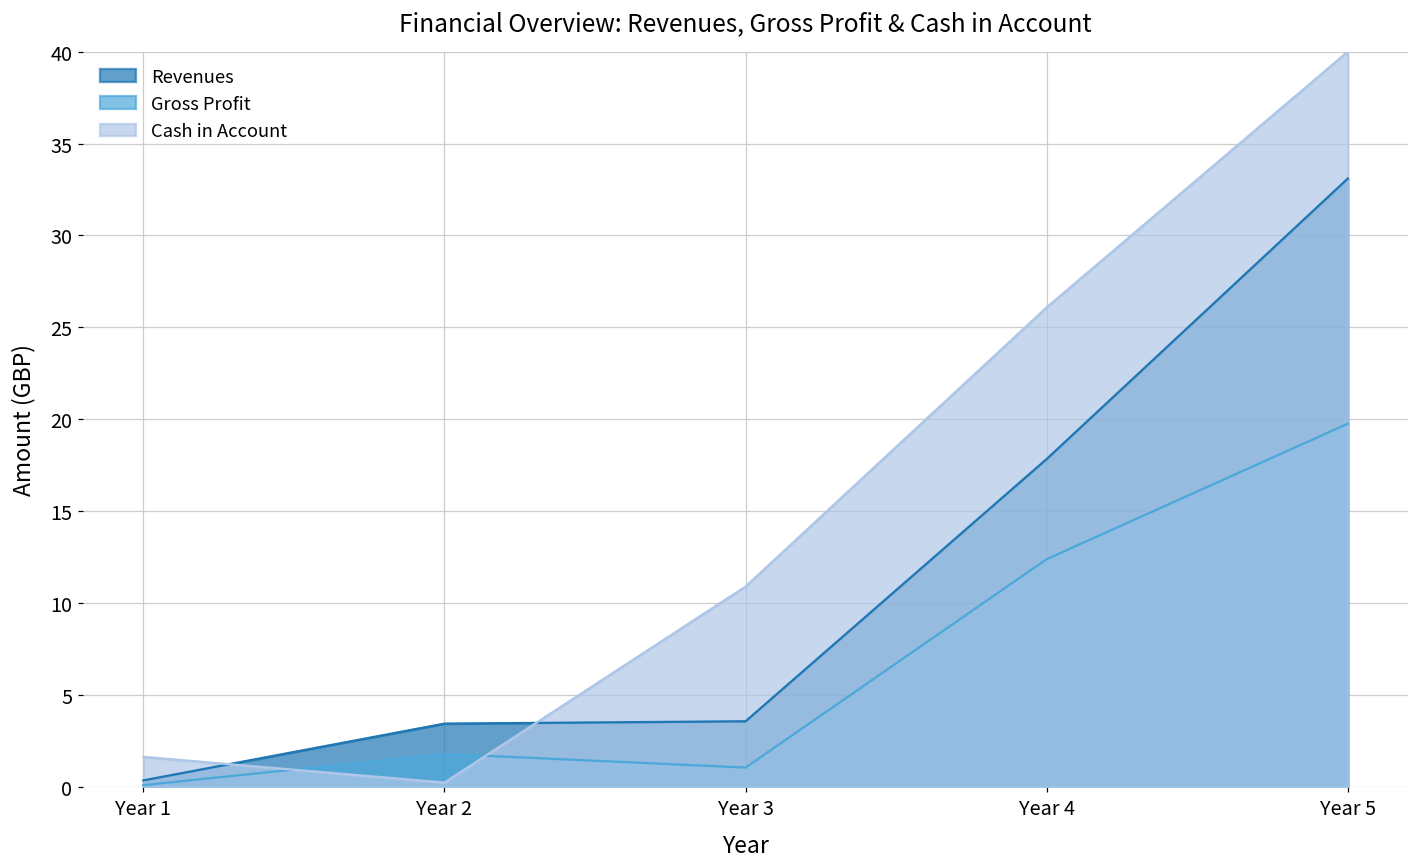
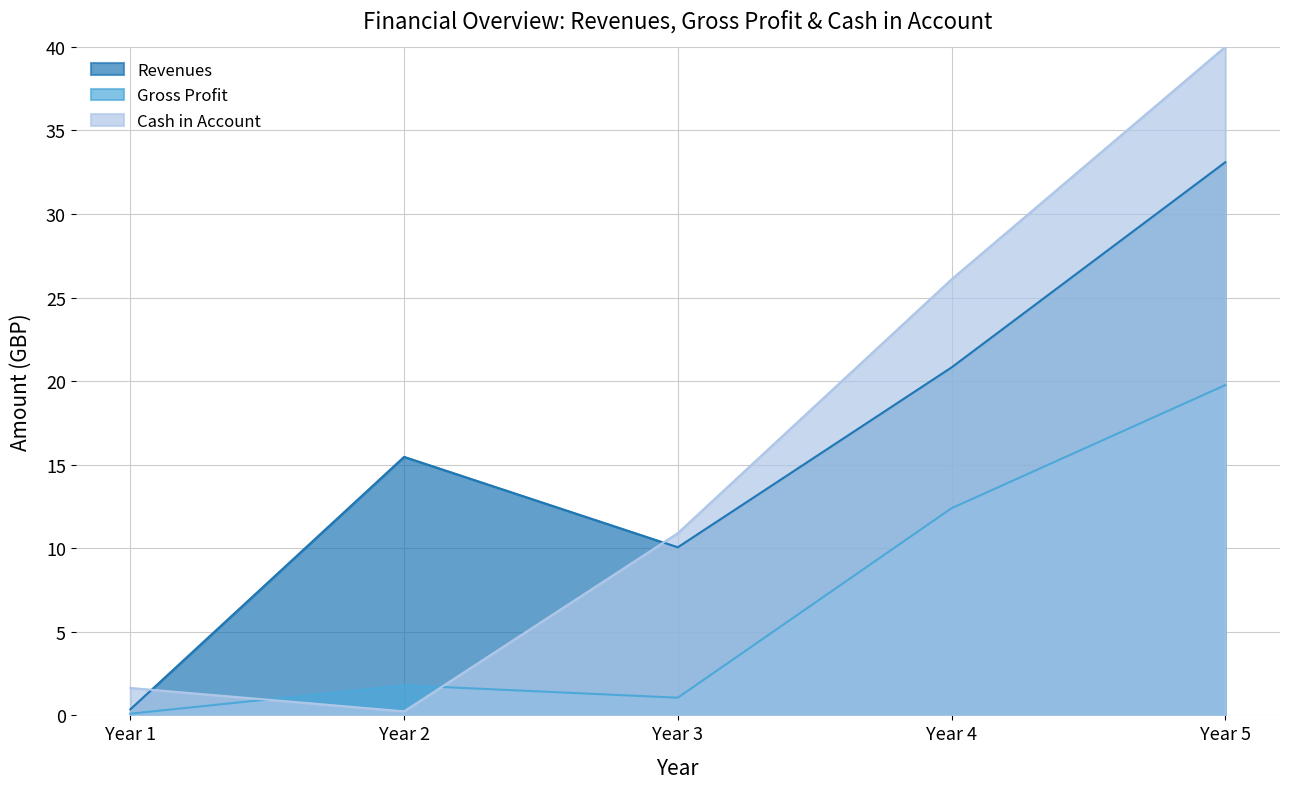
  {
    "Revenues": {
      "Year 1": 0.4,
-     "Year 2": 3.4,
-     "Year 3": 3.6,
-     "Year 4": 17.8,
+     "Year 2": 15.5,
+     "Year 3": 10.1,
+     "Year 4": 20.8,
      "Year 5": 33.1
    },
    "Gross Profit": {
      "Year 1": 0.1,
      "Year 2": 1.8,
      "Year 3": 1.1,
      "Year 4": 12.4,
      "Year 5": 19.8
    },
    "Cash in Account": {
      "Year 1": 1.6,
      "Year 2": 0.2,
      "Year 3": 10.9,
      "Year 4": 26.1,
      "Year 5": 40.0
    }
  }
